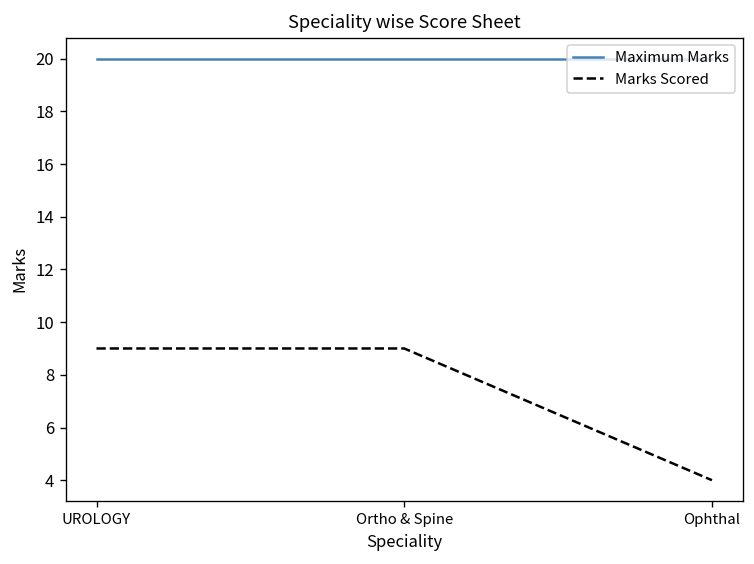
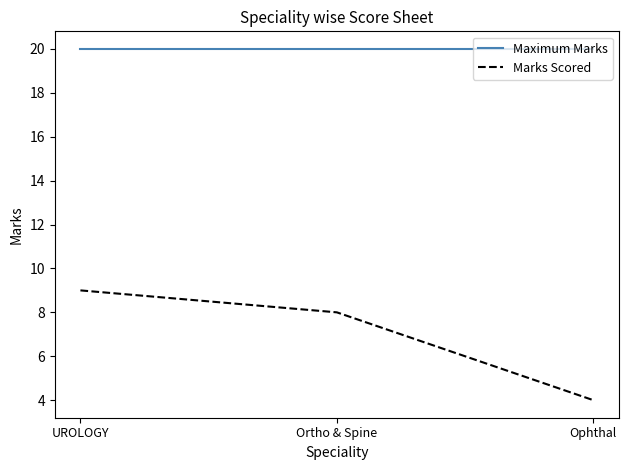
  {
    "Maximum Marks": {
      "UROLOGY": 20,
      "Ortho & Spine": 20
    },
    "Marks Scored": {
      "UROLOGY": 9,
-     "Ortho & Spine": 9,
+     "Ortho & Spine": 8,
      "Ophthal": 4
    }
  }
